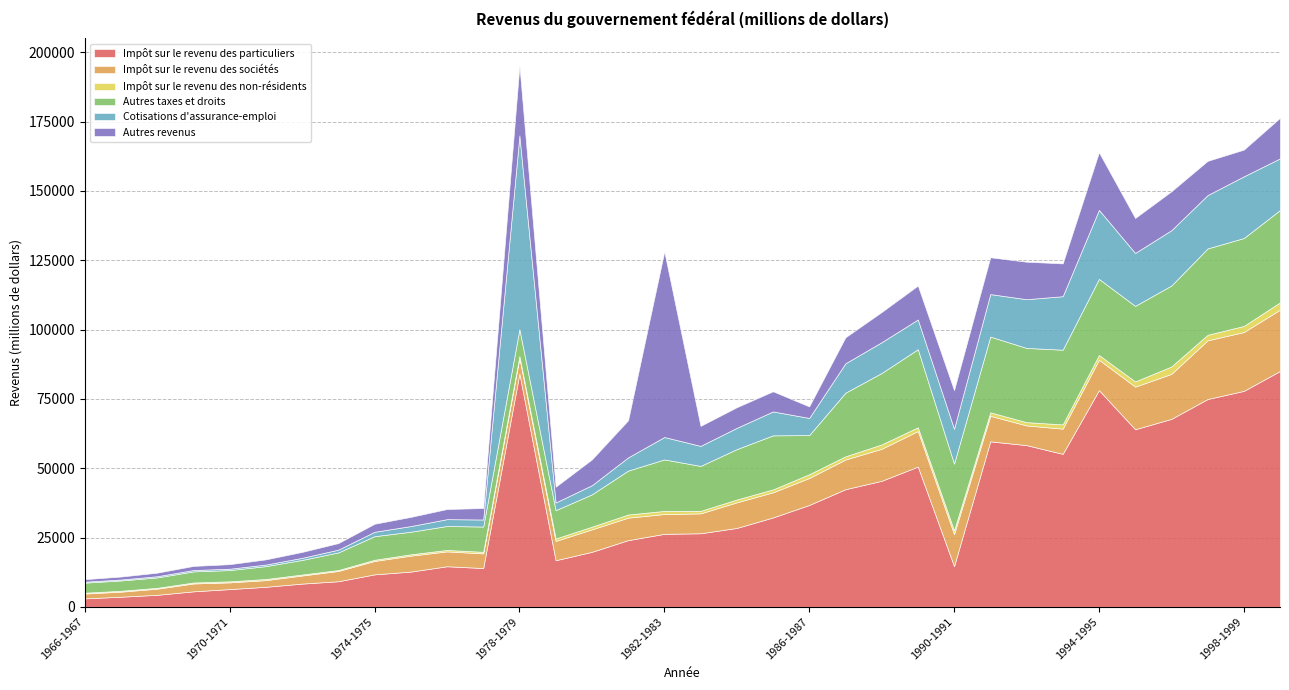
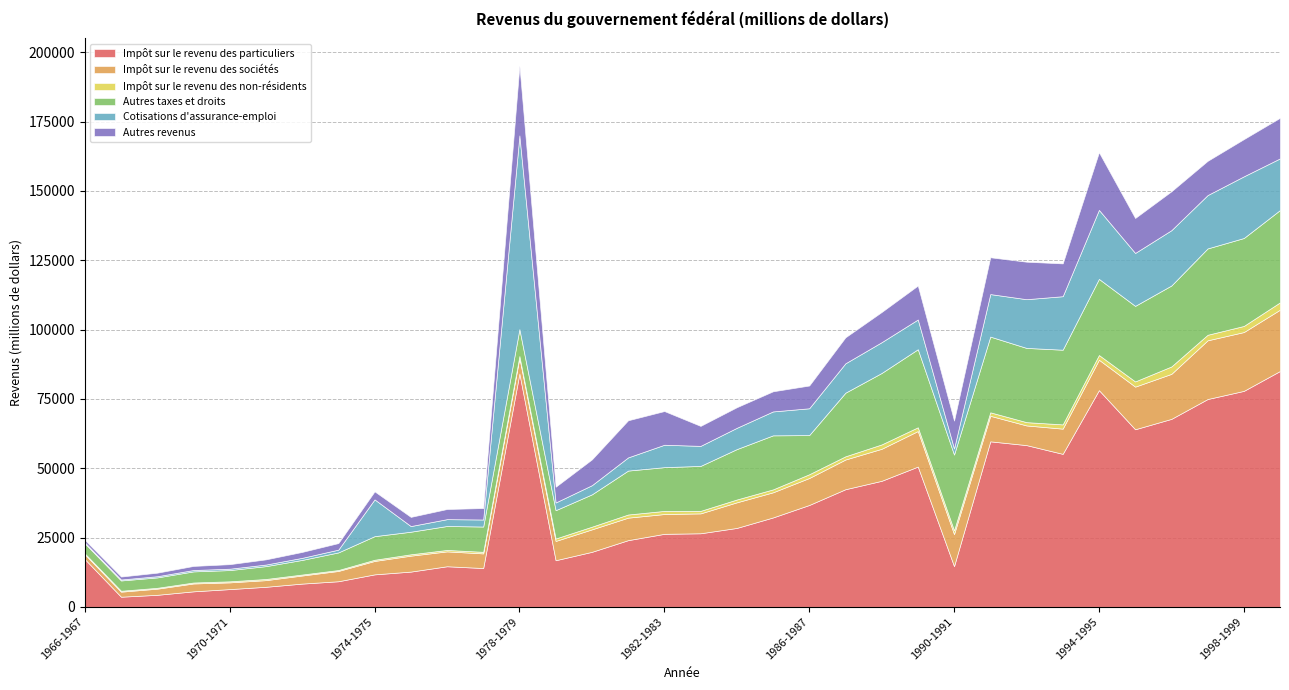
  {
    "Impôt sur le revenu des particuliers": {
-     "1966-1967": 3000,
+     "1966-1967": 17000,
      "1970-1971": 6000,
      "1974-1975": 12000,
      "1978-1979": 84000,
      "1982-1983": 26000,
      "1986-1987": 37000,
      "1990-1991": 15000,
      "1994-1995": 78000,
      "1998-1999": 78000
    },
    "Autres taxes et droits": {
      "1974-1975": 9000,
      "1978-1979": 10000,
-     "1982-1983": 19000,
+     "1982-1983": 16000,
      "1986-1987": 14000,
-     "1990-1991": 24000,
+     "1990-1991": 27000,
      "1994-1995": 27000,
      "1998-1999": 32000
    },
    "Cotisations d'assurance-emploi": {
-     "1974-1975": 2000,
+     "1974-1975": 13000,
      "1978-1979": 70000,
      "1982-1983": 8000,
-     "1986-1987": 6000,
-     "1990-1991": 13000,
+     "1986-1987": 10000,
+     "1990-1991": 2000,
      "1994-1995": 25000,
      "1998-1999": 22000
    },
    "Autres revenus": {
      "1970-1971": 2000,
      "1974-1975": 3000,
      "1978-1979": 25000,
-     "1982-1983": 67000,
-     "1986-1987": 4000,
-     "1990-1991": 14000,
+     "1982-1983": 12000,
+     "1986-1987": 8000,
+     "1990-1991": 10000,
      "1994-1995": 21000,
-     "1998-1999": 10000
+     "1998-1999": 13000
    }
  }
